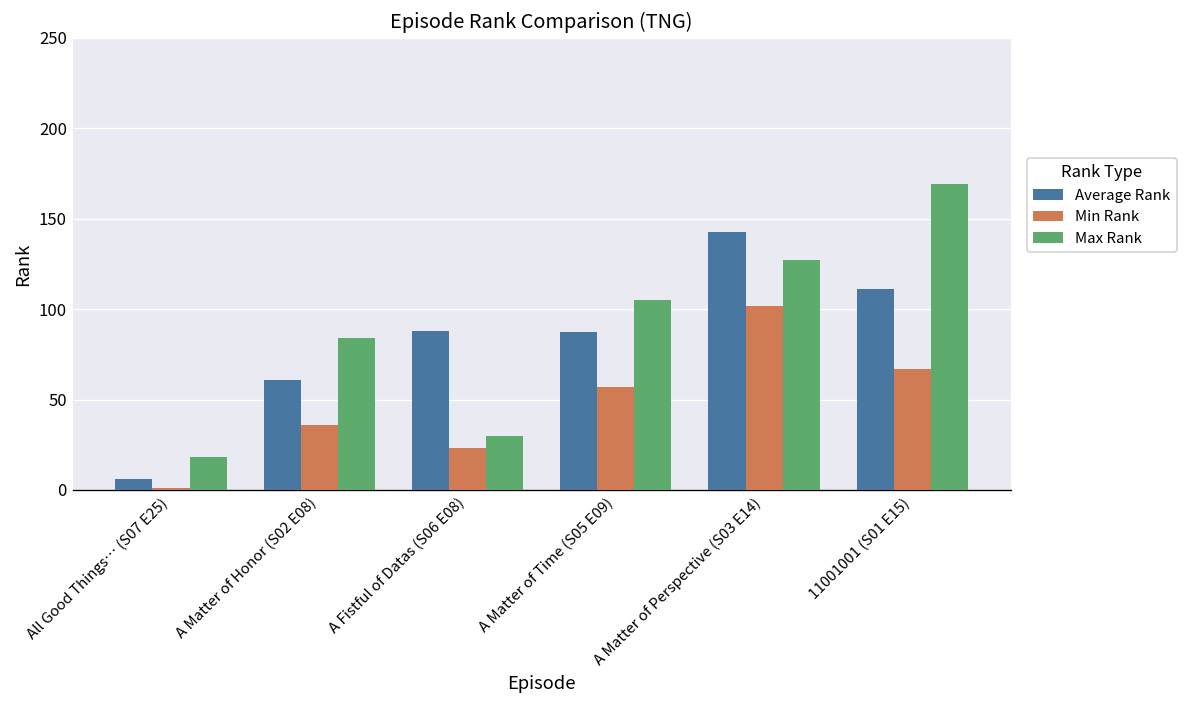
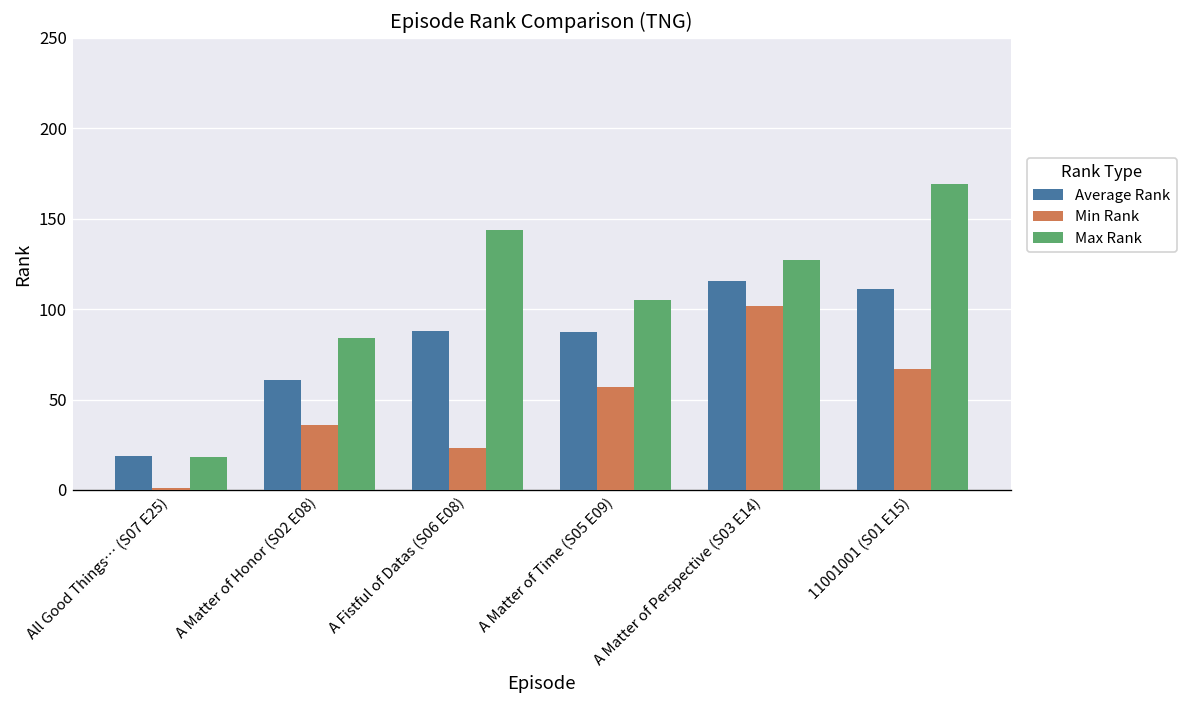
  {
    "Average Rank": {
-     "All Good Things… (S07 E25)": 6,
+     "All Good Things… (S07 E25)": 19,
      "A Matter of Honor (S02 E08)": 61,
      "A Fistful of Datas (S06 E08)": 88,
      "A Matter of Time (S05 E09)": 87,
-     "A Matter of Perspective (S03 E14)": 143,
+     "A Matter of Perspective (S03 E14)": 116,
      "11001001 (S01 E15)": 111
    },
    "Min Rank": {
      "A Matter of Honor (S02 E08)": 36,
      "A Fistful of Datas (S06 E08)": 23,
      "A Matter of Time (S05 E09)": 57,
      "A Matter of Perspective (S03 E14)": 102,
      "11001001 (S01 E15)": 67
    },
    "Max Rank": {
      "All Good Things… (S07 E25)": 18,
      "A Matter of Honor (S02 E08)": 84,
-     "A Fistful of Datas (S06 E08)": 30,
+     "A Fistful of Datas (S06 E08)": 144,
      "A Matter of Time (S05 E09)": 105,
      "A Matter of Perspective (S03 E14)": 127,
      "11001001 (S01 E15)": 169
    }
  }
